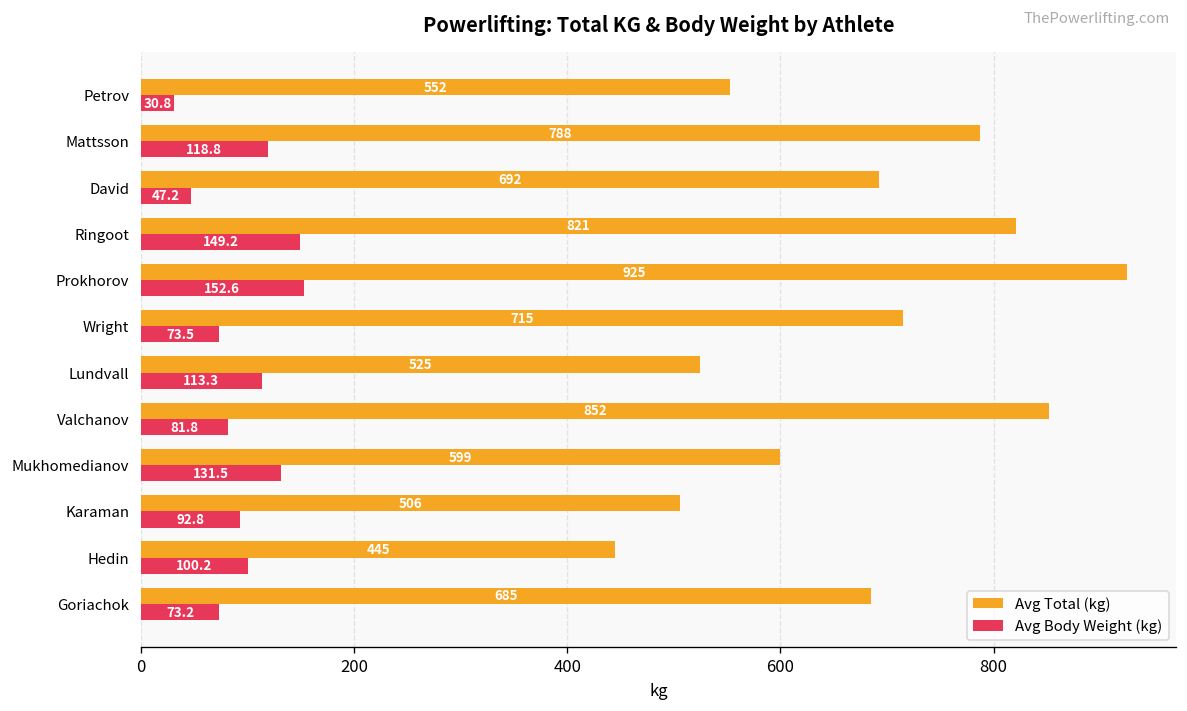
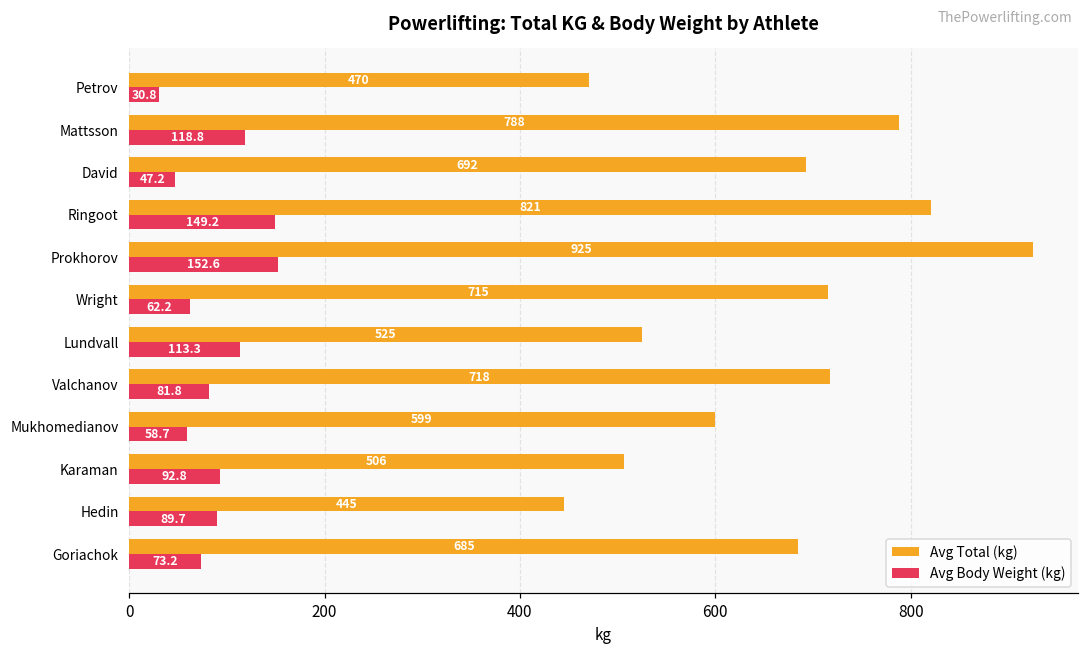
  {
    "Avg Total (kg)": {
-     "Petrov": 552,
+     "Petrov": 470,
      "Mattsson": 788,
      "David": 692,
      "Ringoot": 821,
      "Prokhorov": 925,
      "Wright": 715,
      "Lundvall": 525,
-     "Valchanov": 852,
+     "Valchanov": 718,
      "Mukhomedianov": 599,
      "Karaman": 506,
      "Hedin": 445,
      "Goriachok": 685
    },
    "Avg Body Weight (kg)": {
      "Petrov": 30.8,
      "Mattsson": 118.8,
      "David": 47.2,
      "Ringoot": 149.2,
      "Prokhorov": 152.6,
-     "Wright": 73.5,
+     "Wright": 62.2,
      "Lundvall": 113.3,
      "Valchanov": 81.8,
-     "Mukhomedianov": 131.5,
+     "Mukhomedianov": 58.7,
      "Karaman": 92.8,
-     "Hedin": 100.2,
+     "Hedin": 89.7,
      "Goriachok": 73.2
    }
  }
